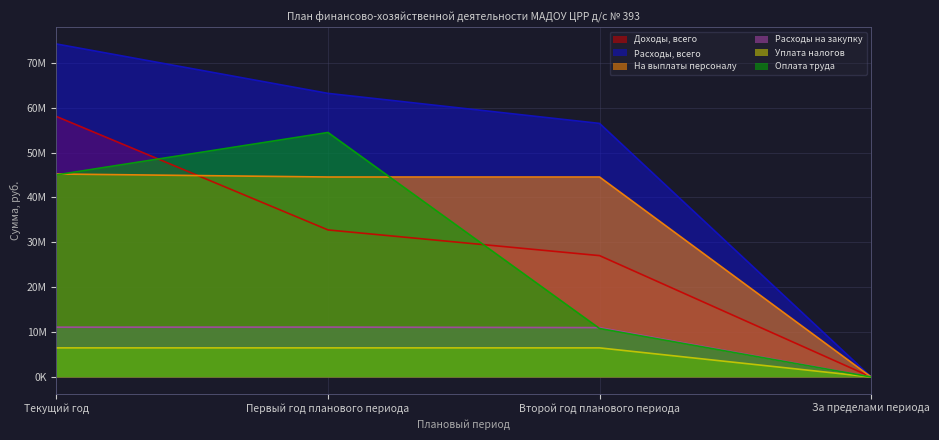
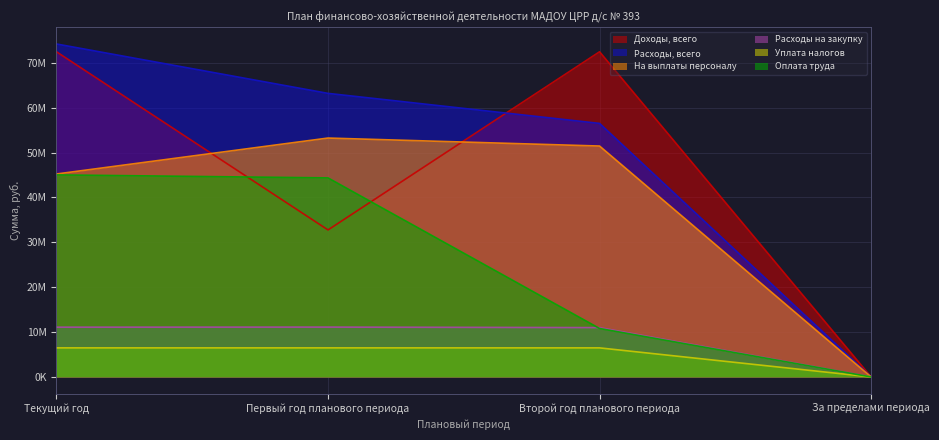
  {
    "Доходы, всего": {
-     "Текущий год": 58000000,
+     "Текущий год": 72000000,
      "Первый год планового периода": 33000000,
-     "Второй год планового периода": 27000000
+     "Второй год планового периода": 72000000
    },
    "Расходы, всего": {
      "Текущий год": 74000000,
      "Первый год планового периода": 63000000,
      "Второй год планового периода": 57000000
    },
    "На выплаты персоналу": {
-     "Первый год планового периода": 45000000,
-     "Второй год планового периода": 45000000
+     "Первый год планового периода": 53000000,
+     "Второй год планового периода": 51000000
    },
    "Расходы на закупку": {
      "Текущий год": 11000000,
      "Первый год планового периода": 11000000
    },
    "Уплата налогов": {
      "Текущий год": 6000000,
      "Первый год планового периода": 6000000,
      "Второй год планового периода": 6000000
    },
    "Оплата труда": {
-     "Первый год планового периода": 54000000
+     "Первый год планового периода": 44000000
    }
  }
